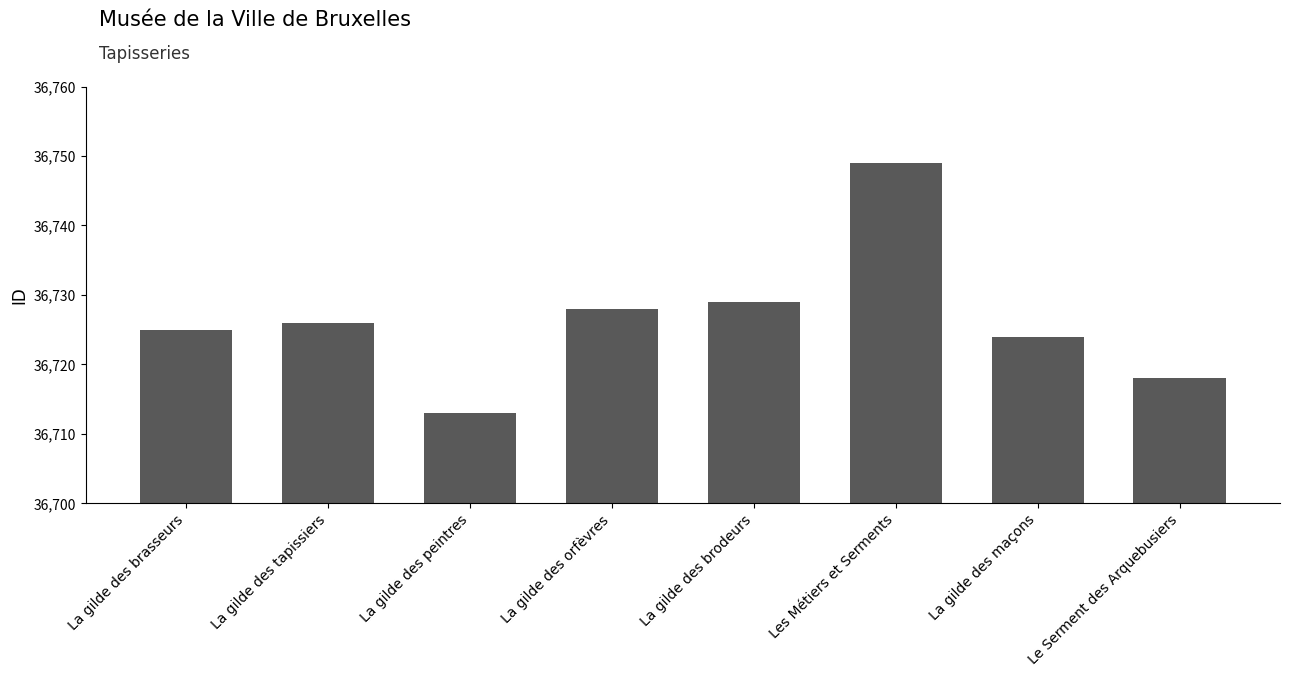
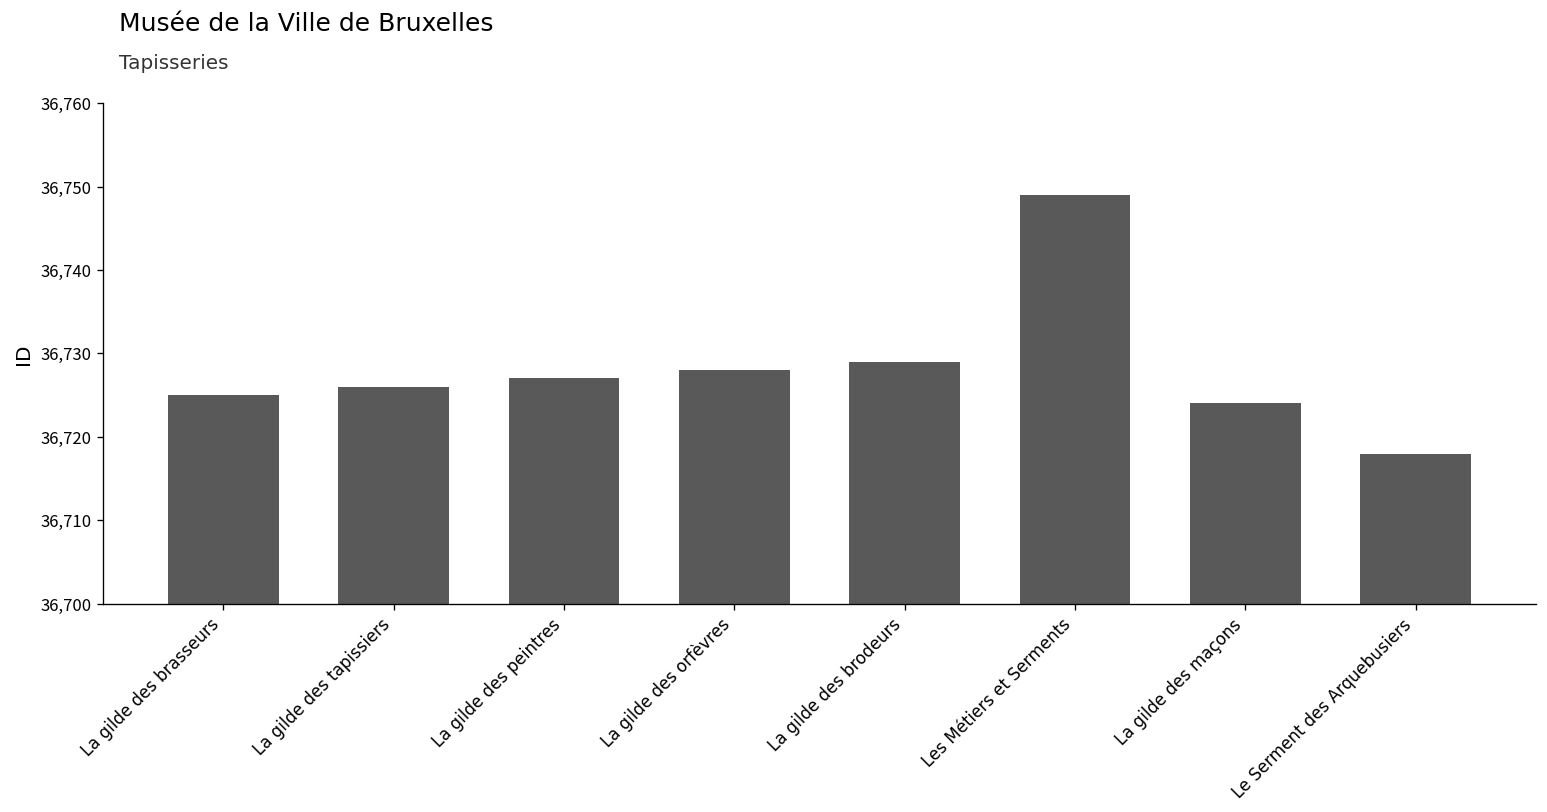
  {
    "La gilde des brasseurs": "36,725",
    "La gilde des tapissiers": "36,726",
-   "La gilde des peintres": "36,713",
+   "La gilde des peintres": "36,727",
    "La gilde des orfèvres": "36,728",
    "La gilde des brodeurs": "36,729",
    "Les Métiers et Serments": "36,749",
    "La gilde des maçons": "36,724",
    "Le Serment des Arquebusiers": "36,718"
  }
